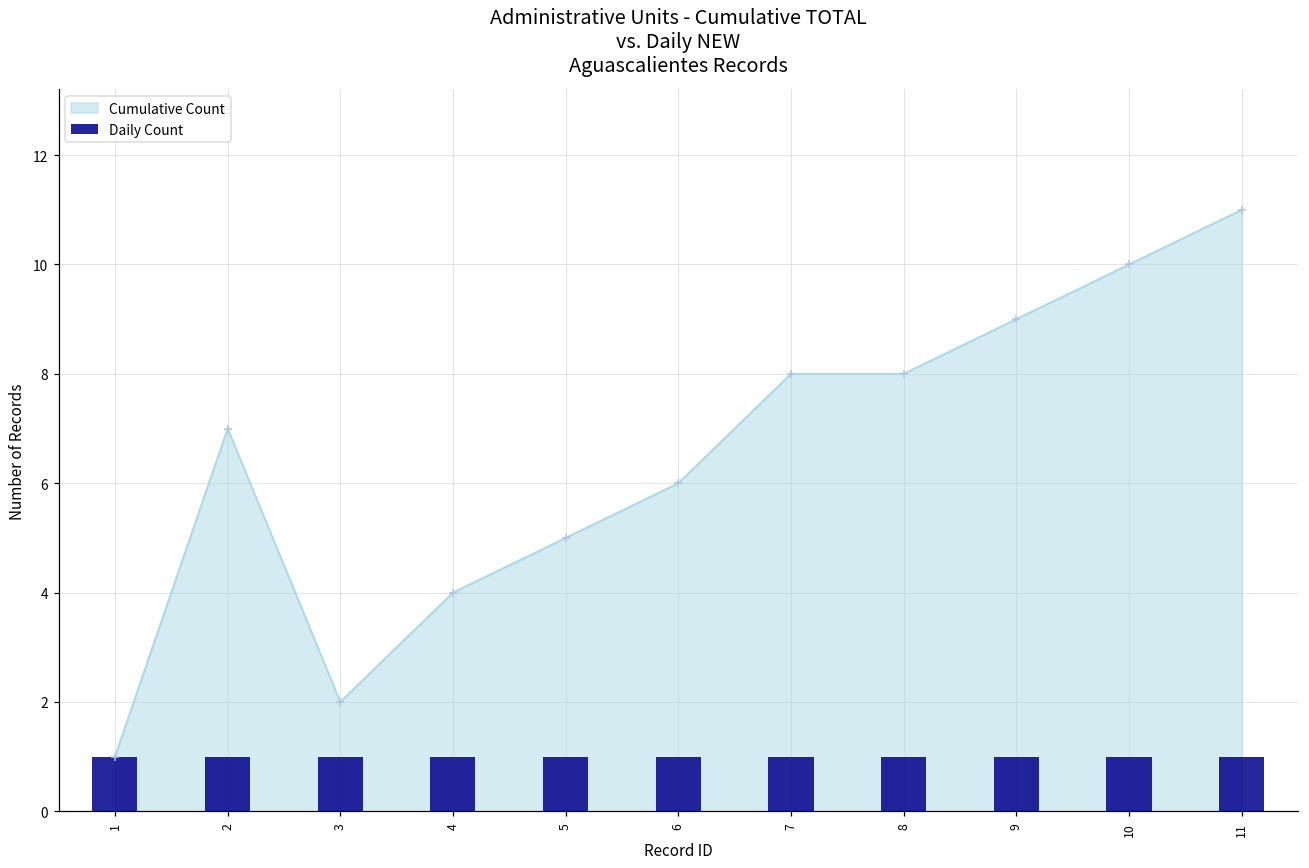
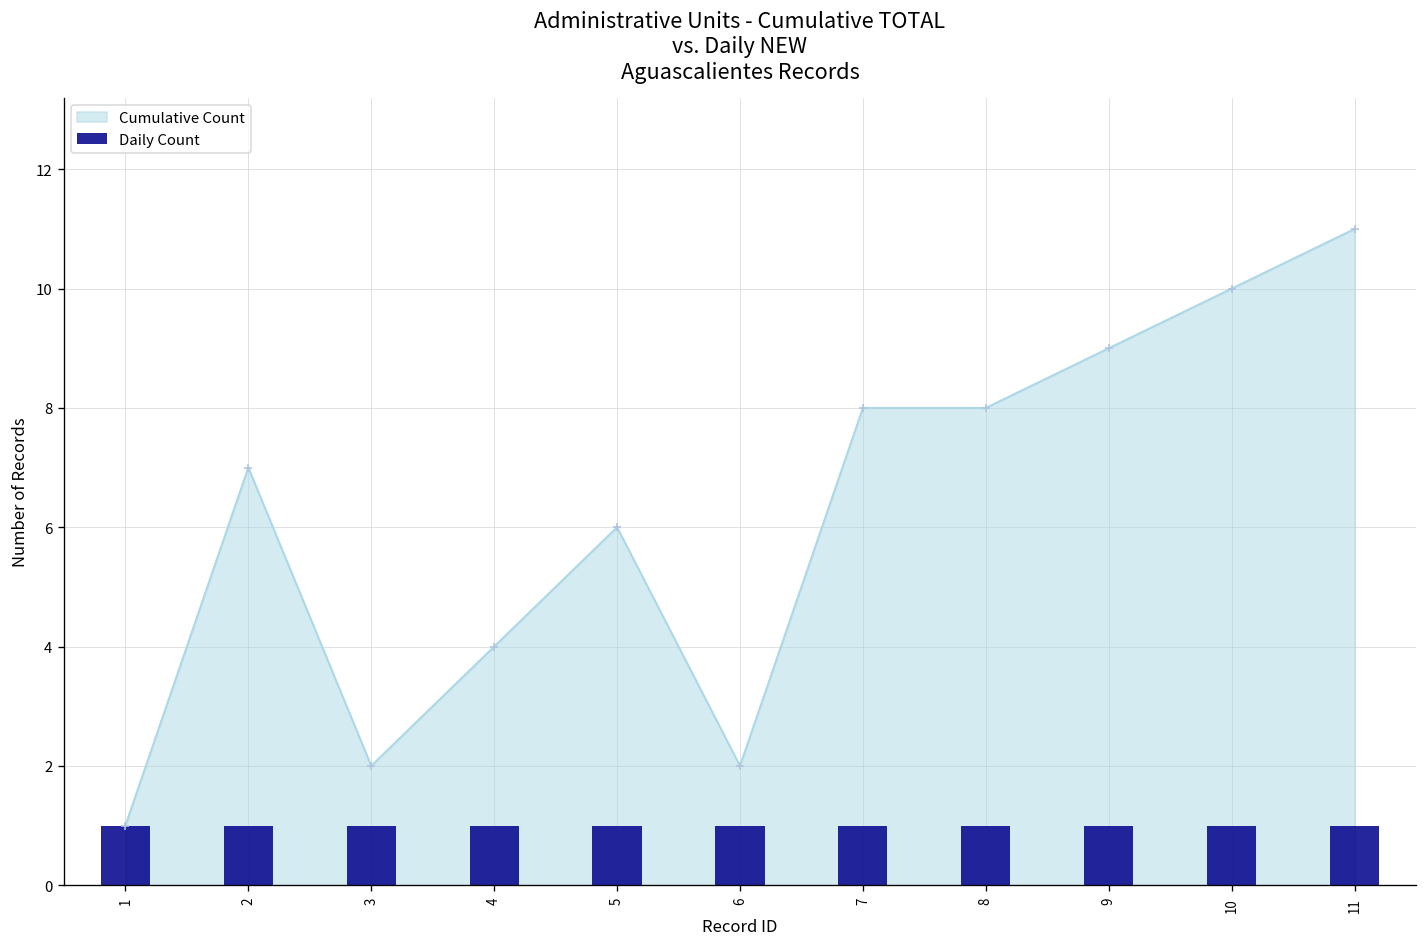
  {
    "Cumulative Count": {
      "1": 1,
      "2": 7,
      "3": 2,
      "4": 4,
-     "5": 5,
-     "6": 6,
+     "5": 6,
+     "6": 2,
      "7": 8,
      "8": 8,
      "9": 9,
      "10": 10,
      "11": 11
    },
    "Daily Count": {
      "1": 1,
      "2": 1,
      "3": 1,
      "4": 1,
      "5": 1,
      "6": 1,
      "7": 1,
      "8": 1,
      "9": 1,
      "10": 1,
      "11": 1
    }
  }
